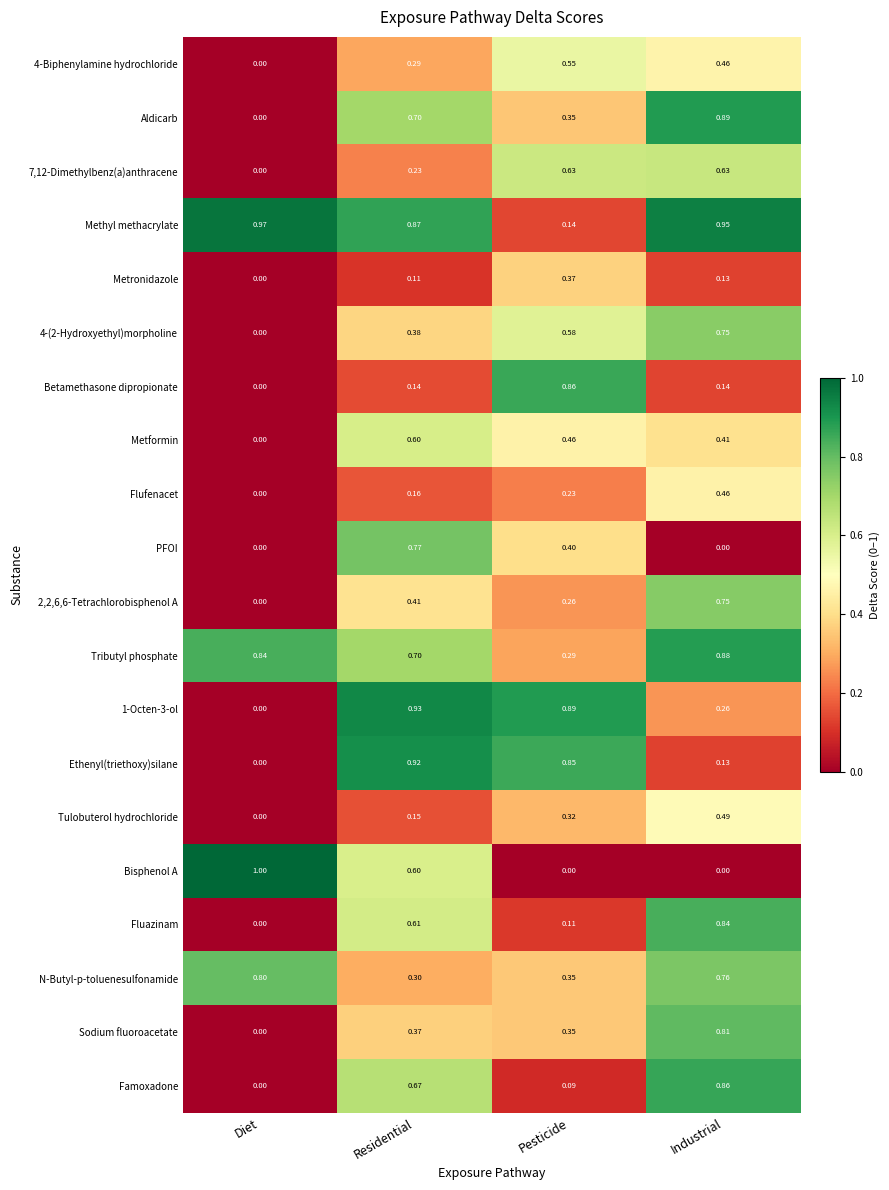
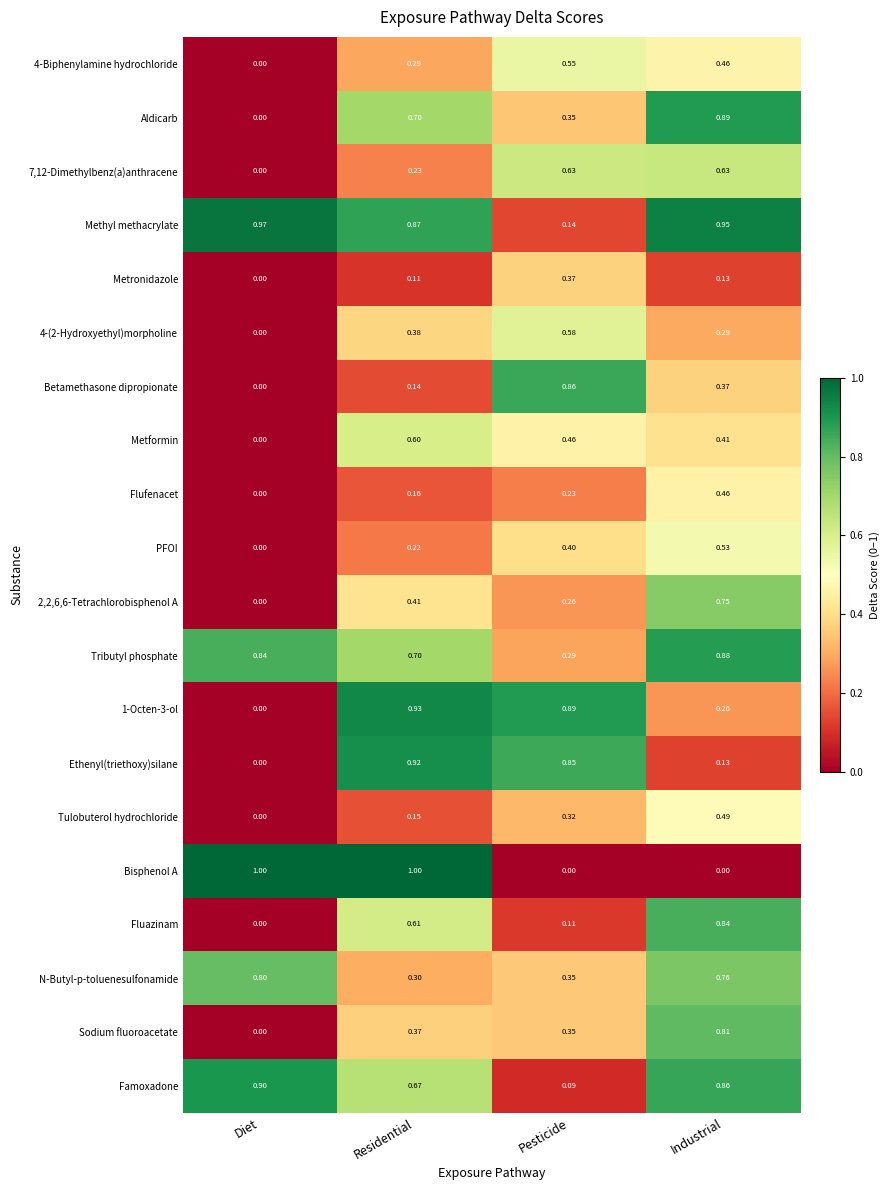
  {
    "4-Biphenylamine hydrochloride": {
      "Diet": 0.00,
      "Residential": 0.29,
      "Pesticide": 0.55,
      "Industrial": 0.46
    },
    "Aldicarb": {
      "Diet": 0.00,
      "Residential": 0.70,
      "Pesticide": 0.35,
      "Industrial": 0.89
    },
    "7,12-Dimethylbenz(a)anthracene": {
      "Diet": 0.00,
      "Residential": 0.23,
      "Pesticide": 0.63,
      "Industrial": 0.63
    },
    "Methyl methacrylate": {
      "Diet": 0.97,
      "Residential": 0.87,
      "Pesticide": 0.14,
      "Industrial": 0.95
    },
    "Metronidazole": {
      "Diet": 0.00,
      "Residential": 0.11,
      "Pesticide": 0.37,
      "Industrial": 0.13
    },
    "4-(2-Hydroxyethyl)morpholine": {
      "Diet": 0.00,
      "Residential": 0.38,
      "Pesticide": 0.58,
-     "Industrial": 0.75
+     "Industrial": 0.29
    },
    "Betamethasone dipropionate": {
      "Diet": 0.00,
      "Residential": 0.14,
      "Pesticide": 0.86,
-     "Industrial": 0.14
+     "Industrial": 0.37
    },
    "Metformin": {
      "Diet": 0.00,
      "Residential": 0.60,
      "Pesticide": 0.46,
      "Industrial": 0.41
    },
    "Flufenacet": {
      "Diet": 0.00,
      "Residential": 0.16,
      "Pesticide": 0.23,
      "Industrial": 0.46
    },
    "PFOI": {
      "Diet": 0.00,
-     "Residential": 0.77,
+     "Residential": 0.22,
      "Pesticide": 0.40,
-     "Industrial": 0.00
+     "Industrial": 0.53
    },
    "2,2,6,6-Tetrachlorobisphenol A": {
      "Diet": 0.00,
      "Residential": 0.41,
      "Pesticide": 0.26,
      "Industrial": 0.75
    },
    "Tributyl phosphate": {
      "Diet": 0.84,
      "Residential": 0.70,
      "Pesticide": 0.29,
      "Industrial": 0.88
    },
    "1-Octen-3-ol": {
      "Diet": 0.00,
      "Residential": 0.93,
      "Pesticide": 0.89,
      "Industrial": 0.26
    },
    "Ethenyl(triethoxy)silane": {
      "Diet": 0.00,
      "Residential": 0.92,
      "Pesticide": 0.85,
      "Industrial": 0.13
    },
    "Tulobuterol hydrochloride": {
      "Diet": 0.00,
      "Residential": 0.15,
      "Pesticide": 0.32,
      "Industrial": 0.49
    },
    "Bisphenol A": {
      "Diet": 1.00,
-     "Residential": 0.60,
+     "Residential": 1.00,
      "Pesticide": 0.00,
      "Industrial": 0.00
    },
    "Fluazinam": {
      "Diet": 0.00,
      "Residential": 0.61,
      "Pesticide": 0.11,
      "Industrial": 0.84
    },
    "N-Butyl-p-toluenesulfonamide": {
      "Diet": 0.80,
      "Residential": 0.30,
      "Pesticide": 0.35,
      "Industrial": 0.76
    },
    "Sodium fluoroacetate": {
      "Diet": 0.00,
      "Residential": 0.37,
      "Pesticide": 0.35,
      "Industrial": 0.81
    },
    "Famoxadone": {
-     "Diet": 0.00,
+     "Diet": 0.90,
      "Residential": 0.67,
      "Pesticide": 0.09,
      "Industrial": 0.86
    }
  }
